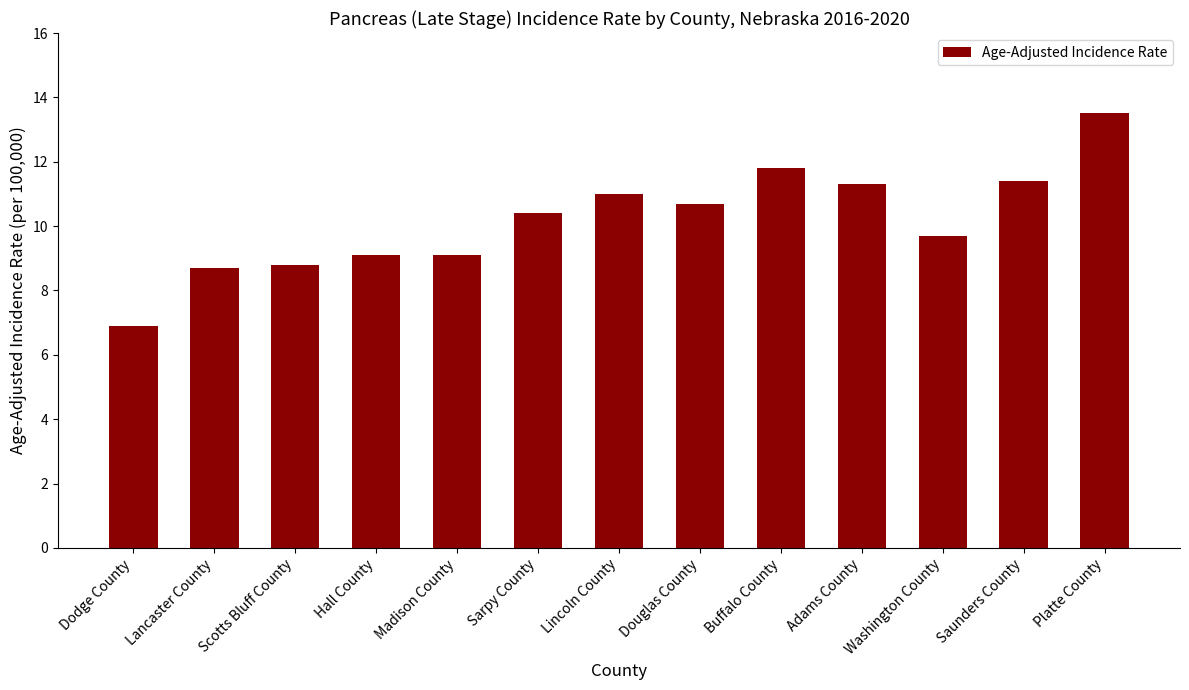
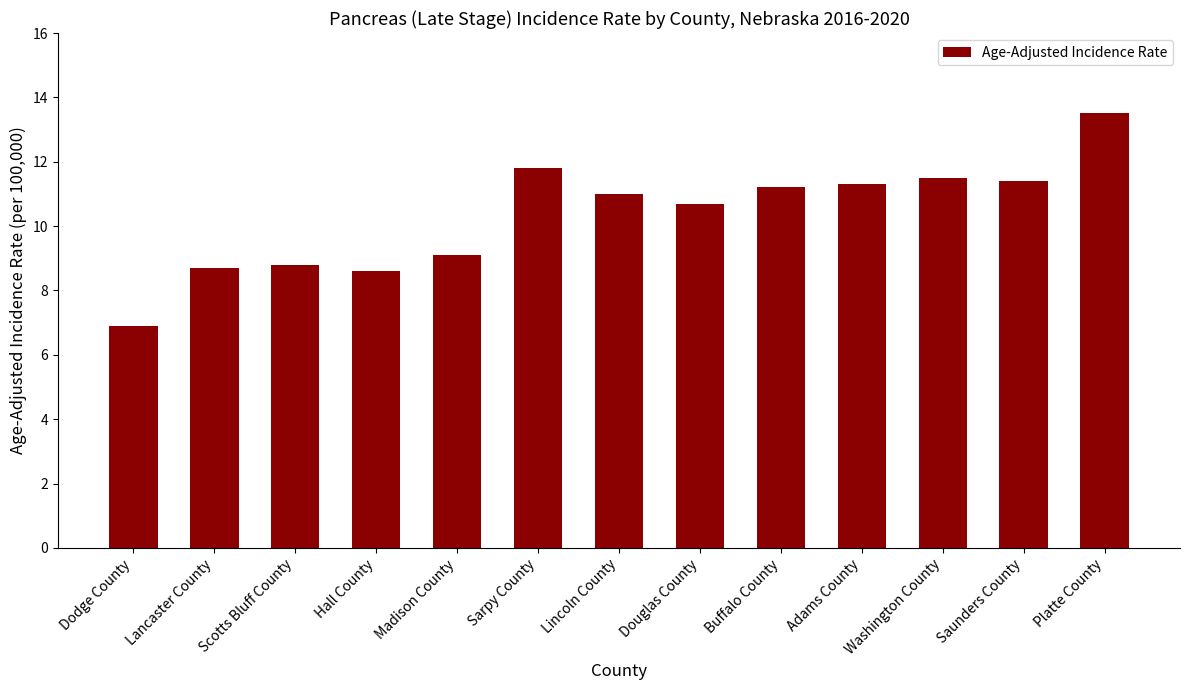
  {
    "Dodge County": 6.9,
    "Lancaster County": 8.7,
    "Scotts Bluff County": 8.8,
-   "Hall County": 9.1,
+   "Hall County": 8.6,
    "Madison County": 9.1,
-   "Sarpy County": 10.4,
+   "Sarpy County": 11.8,
    "Lincoln County": 11.0,
    "Douglas County": 10.7,
-   "Buffalo County": 11.8,
+   "Buffalo County": 11.2,
    "Adams County": 11.3,
-   "Washington County": 9.7,
+   "Washington County": 11.5,
    "Saunders County": 11.4,
    "Platte County": 13.5
  }
